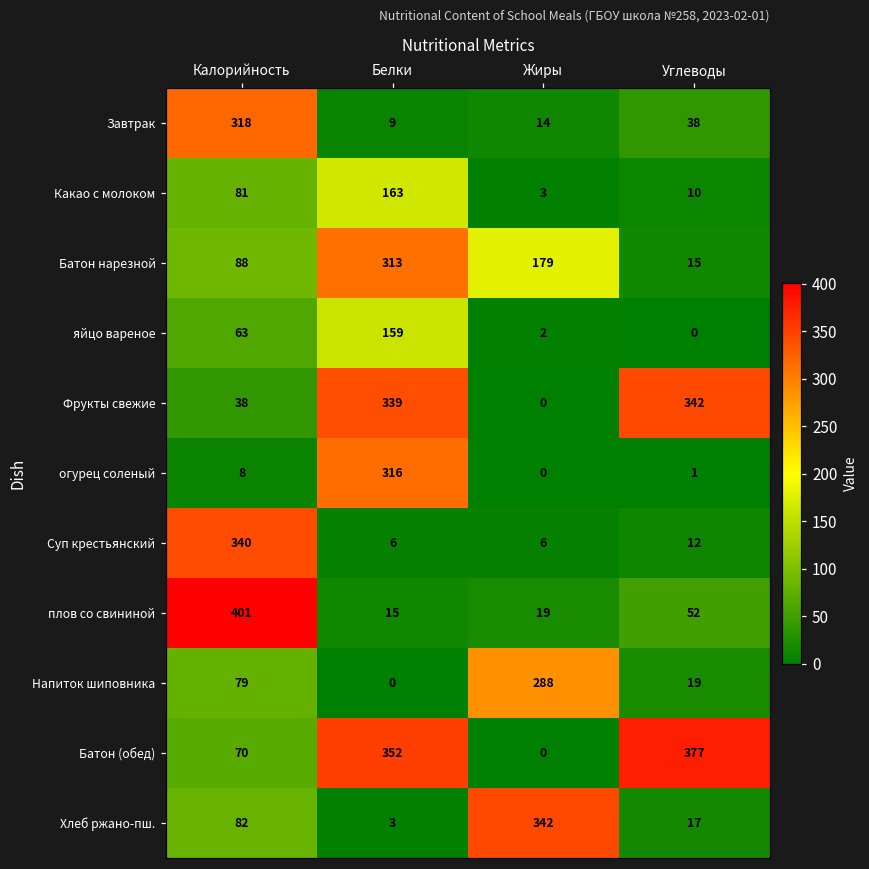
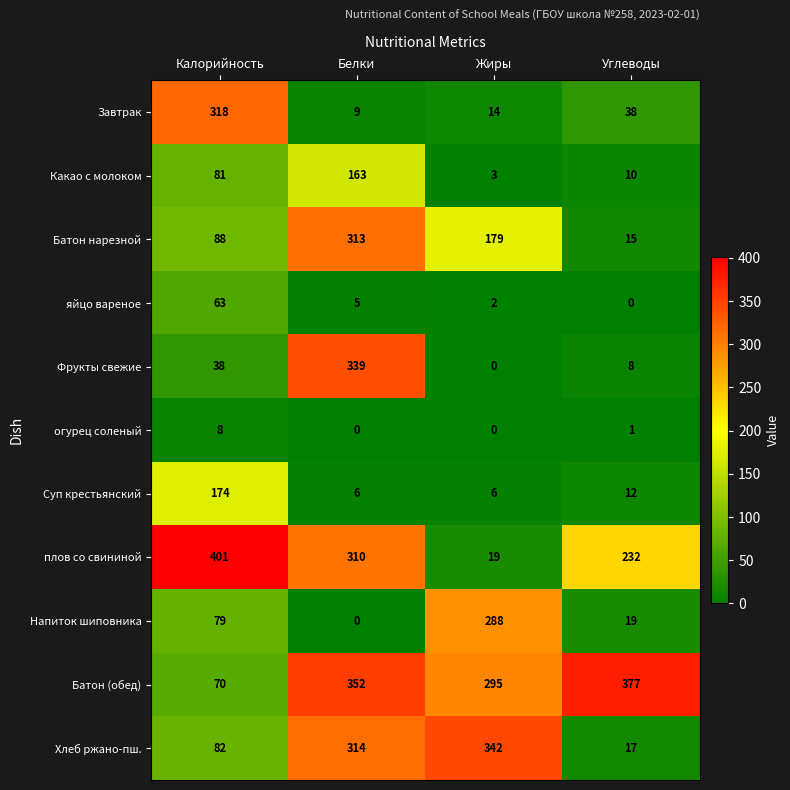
  {
    "Завтрак": {
      "Калорийность": 318,
      "Белки": 9,
      "Жиры": 14,
      "Углеводы": 38
    },
    "Какао с молоком": {
      "Калорийность": 81,
      "Белки": 163,
      "Жиры": 3,
      "Углеводы": 10
    },
    "Батон нарезной": {
      "Калорийность": 88,
      "Белки": 313,
      "Жиры": 179,
      "Углеводы": 15
    },
    "яйцо вареное": {
      "Калорийность": 63,
-     "Белки": 159,
+     "Белки": 5,
      "Жиры": 2,
      "Углеводы": 0
    },
    "Фрукты свежие": {
      "Калорийность": 38,
      "Белки": 339,
      "Жиры": 0,
-     "Углеводы": 342
+     "Углеводы": 8
    },
    "огурец соленый": {
      "Калорийность": 8,
-     "Белки": 316,
+     "Белки": 0,
      "Жиры": 0,
      "Углеводы": 1
    },
    "Суп крестьянский": {
-     "Калорийность": 340,
+     "Калорийность": 174,
      "Белки": 6,
      "Жиры": 6,
      "Углеводы": 12
    },
    "плов со свининой": {
      "Калорийность": 401,
-     "Белки": 15,
+     "Белки": 310,
      "Жиры": 19,
-     "Углеводы": 52
+     "Углеводы": 232
    },
    "Напиток шиповника": {
      "Калорийность": 79,
      "Белки": 0,
      "Жиры": 288,
      "Углеводы": 19
    },
    "Батон (обед)": {
      "Калорийность": 70,
      "Белки": 352,
-     "Жиры": 0,
+     "Жиры": 295,
      "Углеводы": 377
    },
    "Хлеб ржано-пш.": {
      "Калорийность": 82,
-     "Белки": 3,
+     "Белки": 314,
      "Жиры": 342,
      "Углеводы": 17
    }
  }
